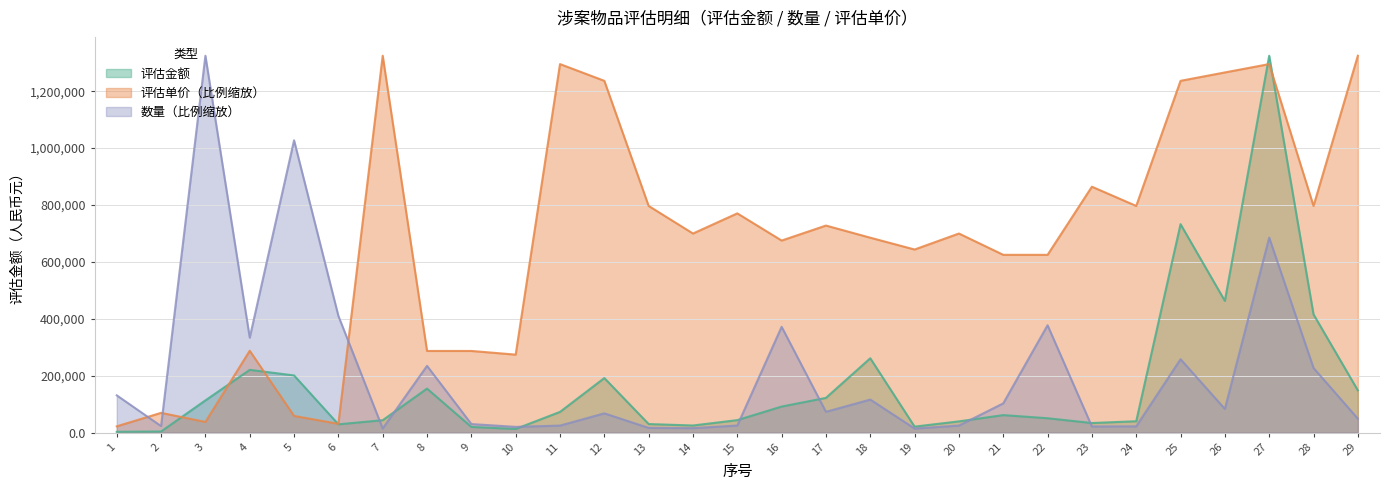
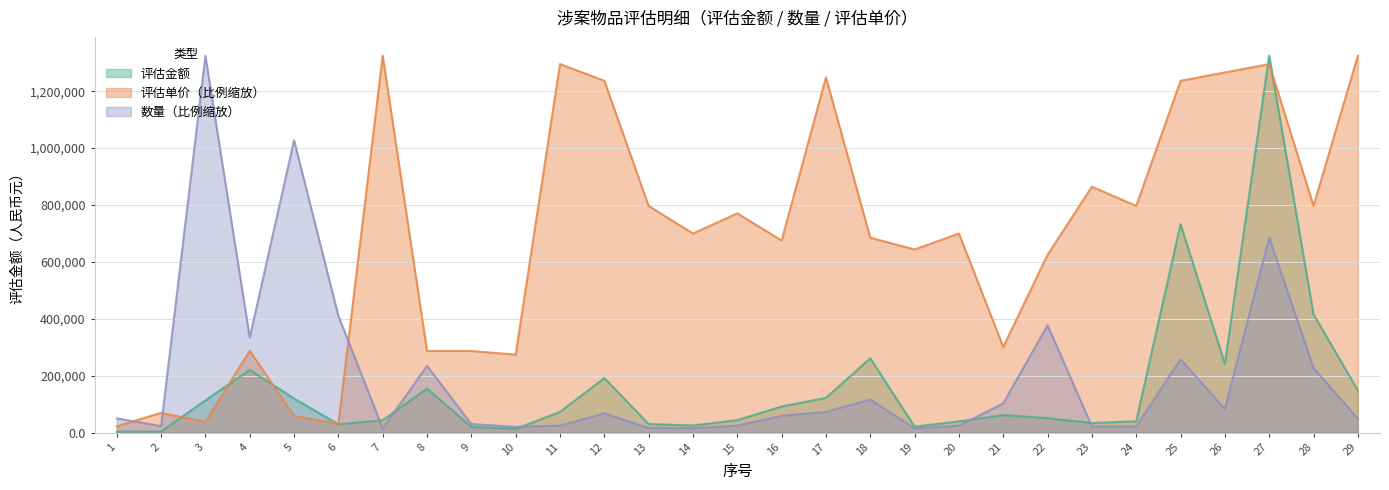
  {
    "评估金额": {
      "1": "0",
      "2": "0",
      "3": "110,000",
      "4": "220,000",
-     "5": "200,000",
+     "5": "120,000",
      "7": "40,000",
      "8": "150,000",
      "9": "20,000",
      "11": "70,000",
      "12": "190,000",
      "13": "30,000",
      "14": "20,000",
      "15": "40,000",
      "16": "90,000",
      "17": "120,000",
      "18": "260,000",
      "20": "40,000",
      "21": "60,000",
      "22": "50,000",
      "23": "30,000",
      "24": "40,000",
      "25": "730,000",
-     "26": "460,000",
+     "26": "240,000",
      "27": "1,320,000",
      "28": "420,000",
      "29": "150,000"
    },
    "评估单价（比例缩放）": {
      "1": "20,000",
      "2": "70,000",
      "3": "40,000",
      "4": "290,000",
      "5": "60,000",
      "7": "1,320,000",
      "8": "290,000",
      "9": "290,000",
      "10": "270,000",
      "11": "1,300,000",
      "12": "1,240,000",
      "13": "800,000",
      "14": "700,000",
      "15": "770,000",
      "16": "670,000",
-     "17": "730,000",
+     "17": "1,250,000",
      "18": "690,000",
      "19": "640,000",
      "20": "700,000",
-     "21": "620,000",
+     "21": "300,000",
      "22": "620,000",
      "23": "860,000",
      "24": "800,000",
      "25": "1,240,000",
      "26": "1,270,000",
      "27": "1,300,000",
      "28": "800,000",
      "29": "1,320,000"
    },
    "数量（比例缩放）": {
-     "1": "130,000",
+     "1": "50,000",
      "2": "20,000",
      "3": "1,320,000",
      "4": "330,000",
      "5": "1,030,000",
      "6": "410,000",
      "7": "10,000",
      "8": "230,000",
      "9": "30,000",
      "11": "20,000",
      "12": "70,000",
      "13": "20,000",
      "14": "20,000",
      "15": "20,000",
-     "16": "370,000",
+     "16": "60,000",
      "17": "70,000",
      "18": "120,000",
      "20": "20,000",
      "21": "100,000",
      "22": "380,000",
      "23": "20,000",
      "24": "20,000",
      "25": "260,000",
      "26": "80,000",
      "27": "690,000",
      "28": "230,000",
      "29": "50,000"
    }
  }
